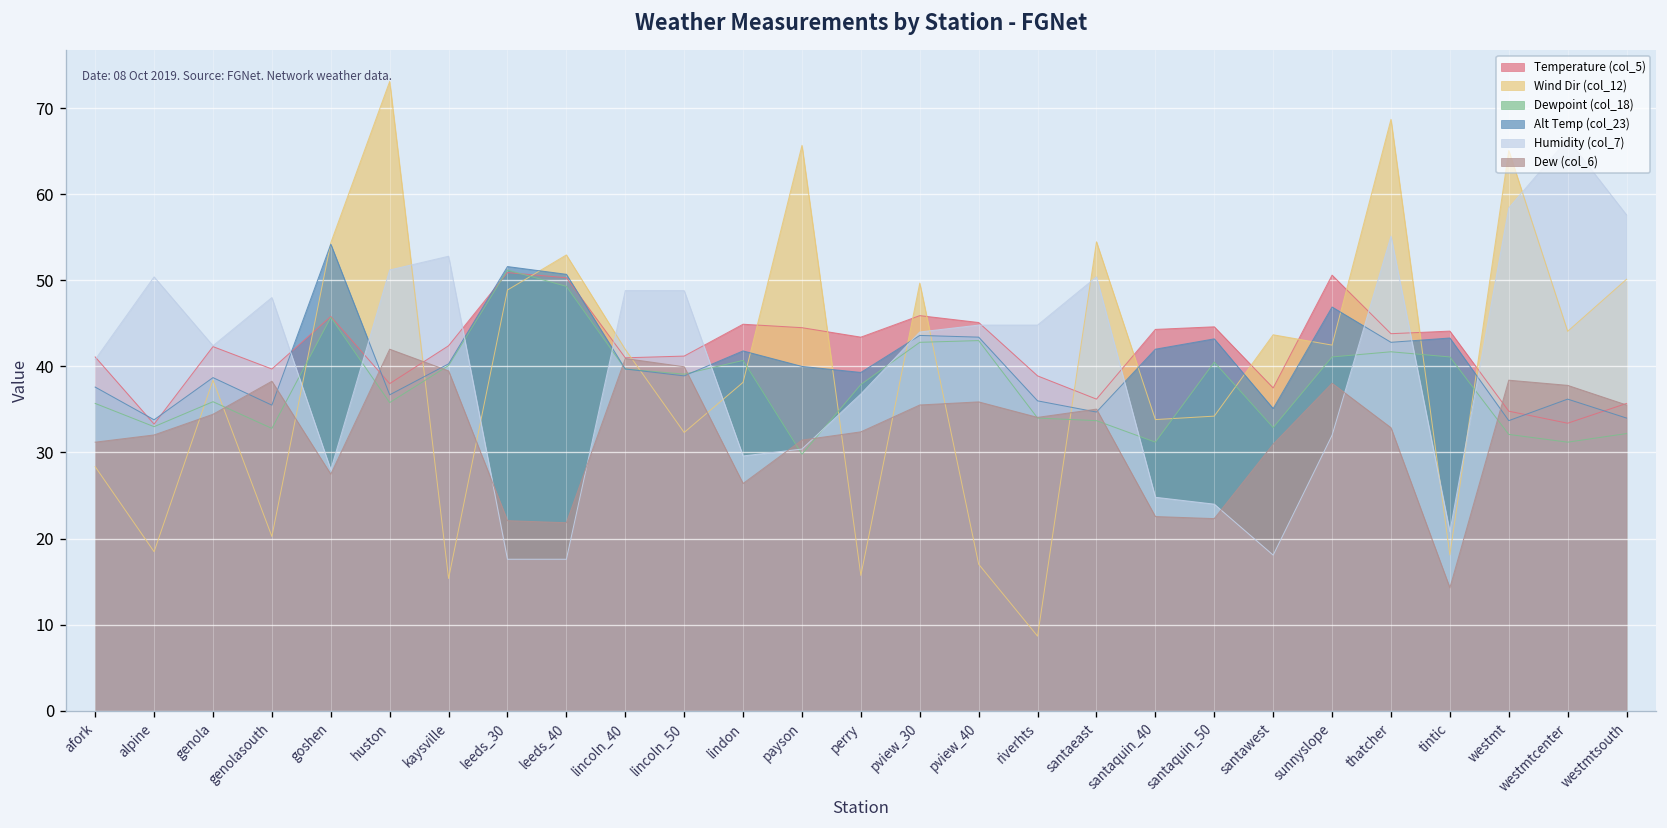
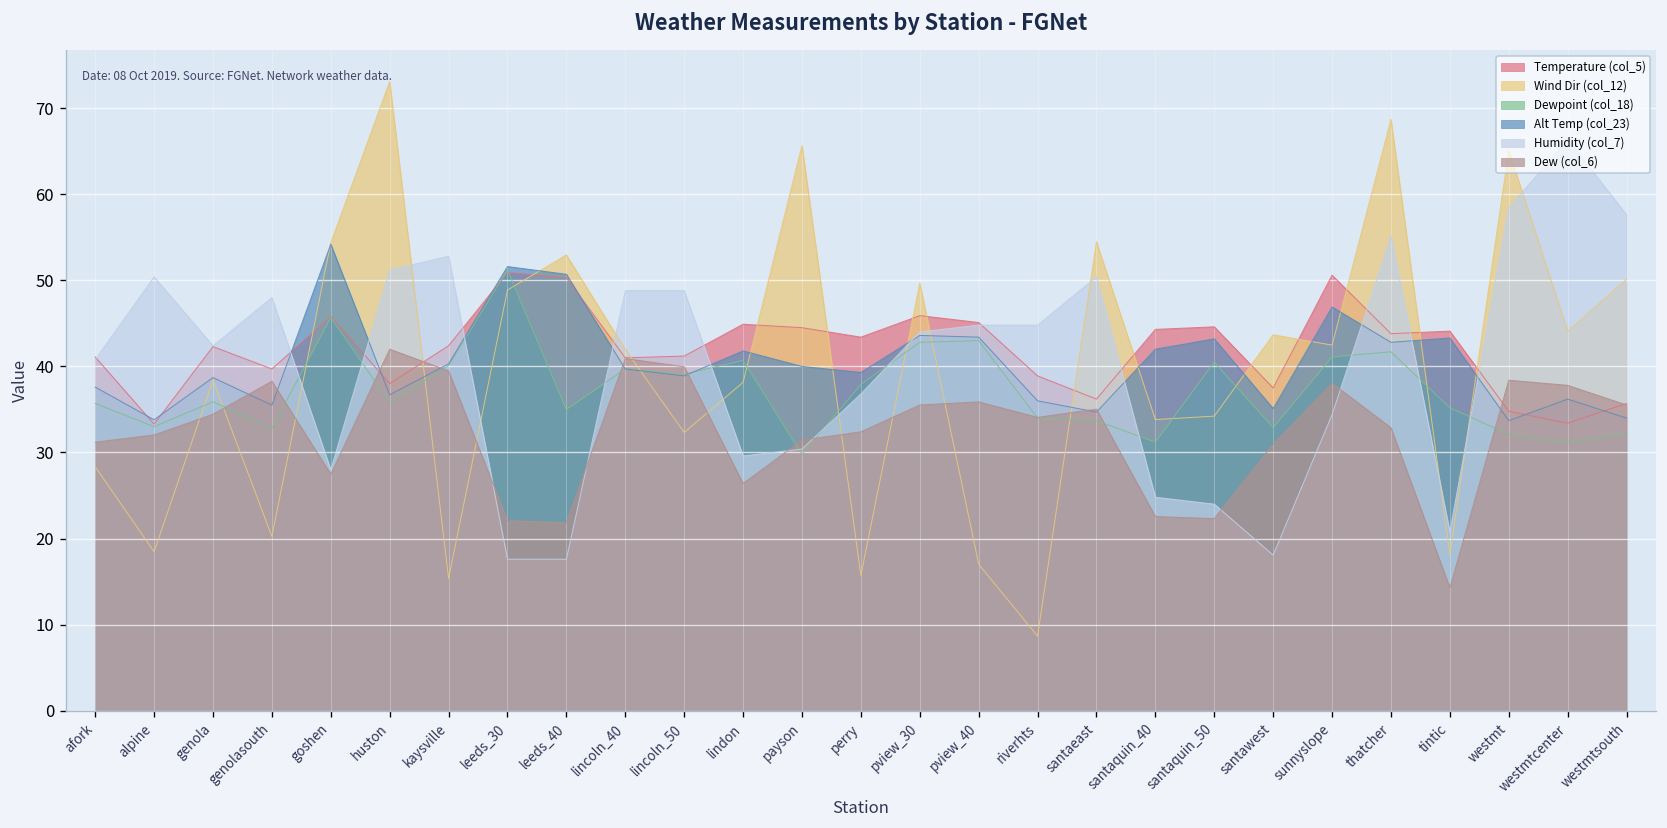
  {
    "Wind Dir (col_12)": {
      "afork": 28,
      "alpine": 18,
      "genolasouth": 20,
      "kaysville": 15,
      "leeds_30": 49,
      "leeds_40": 53,
      "lincoln_40": 42,
      "lincoln_50": 32,
      "lindon": 38,
      "payson": 66,
      "perry": 16,
      "pview_30": 50,
      "pview_40": 17,
      "riverhts": 9,
      "santaeast": 54,
      "santaquin_40": 34,
      "santaquin_50": 34,
      "santawest": 44,
      "sunnyslope": 42,
      "thatcher": 69,
      "tintic": 18,
      "westmtcenter": 44,
      "westmtsouth": 50
    },
    "Dewpoint (col_18)": {
      "afork": 36,
      "genola": 36,
      "genolasouth": 33,
      "huston": 36,
-     "leeds_40": 49,
+     "leeds_40": 35,
      "lindon": 41,
      "payson": 30,
      "perry": 38,
      "pview_30": 43,
      "pview_40": 43,
      "santaeast": 34,
      "santaquin_40": 31,
      "santaquin_50": 41,
      "santawest": 33,
      "sunnyslope": 41,
      "thatcher": 42,
-     "tintic": 41,
+     "tintic": 35,
      "westmt": 32,
      "westmtcenter": 31,
      "westmtsouth": 32
    },
    "Alt Temp (col_23)": {
      "afork": 38,
      "alpine": 34,
      "genolasouth": 36,
      "huston": 37,
      "leeds_30": 52,
      "leeds_40": 51,
      "lindon": 42,
      "payson": 40,
      "perry": 39,
      "pview_30": 44,
      "pview_40": 43,
      "riverhts": 36,
      "santaquin_40": 42,
      "santaquin_50": 43,
      "santawest": 35,
      "sunnyslope": 47,
      "thatcher": 43,
      "tintic": 43,
      "westmt": 34,
      "westmtcenter": 36,
      "westmtsouth": 34
    },
    "Humidity (col_7)": {
      "alpine": 50,
      "genolasouth": 48,
      "goshen": 28,
      "huston": 51,
      "kaysville": 53,
      "leeds_30": 18,
      "leeds_40": 18,
      "lincoln_40": 49,
      "lincoln_50": 49,
      "lindon": 30,
      "payson": 30,
      "perry": 37,
      "pview_30": 44,
      "riverhts": 45,
      "santaeast": 50,
      "santaquin_40": 25,
      "santaquin_50": 24,
      "santawest": 18,
-     "sunnyslope": 32,
+     "sunnyslope": 34,
      "thatcher": 55,
      "tintic": 21,
      "westmt": 58,
      "westmtsouth": 58
    }
  }
